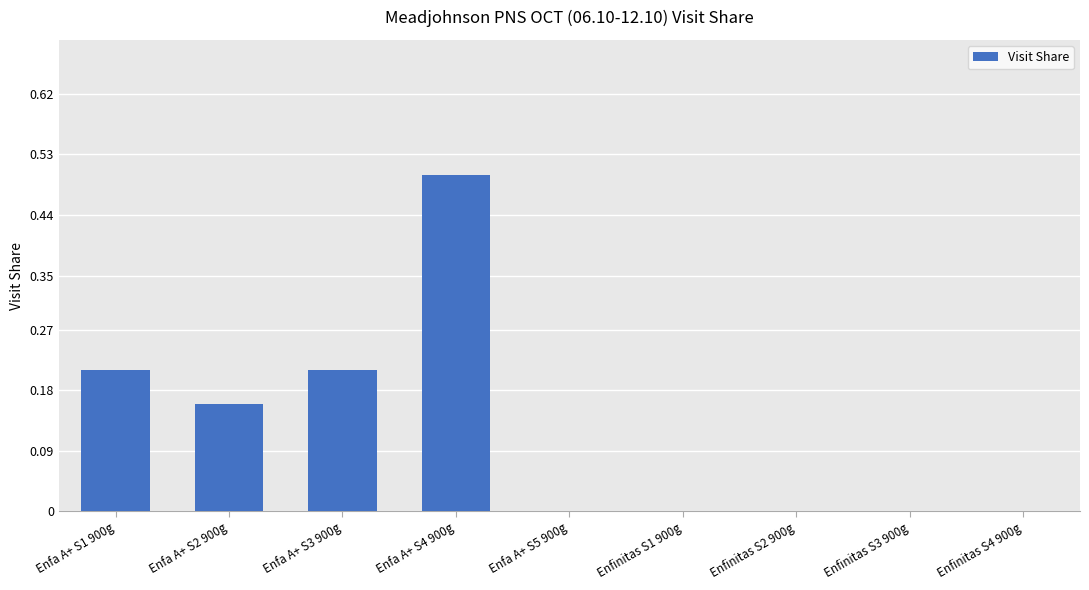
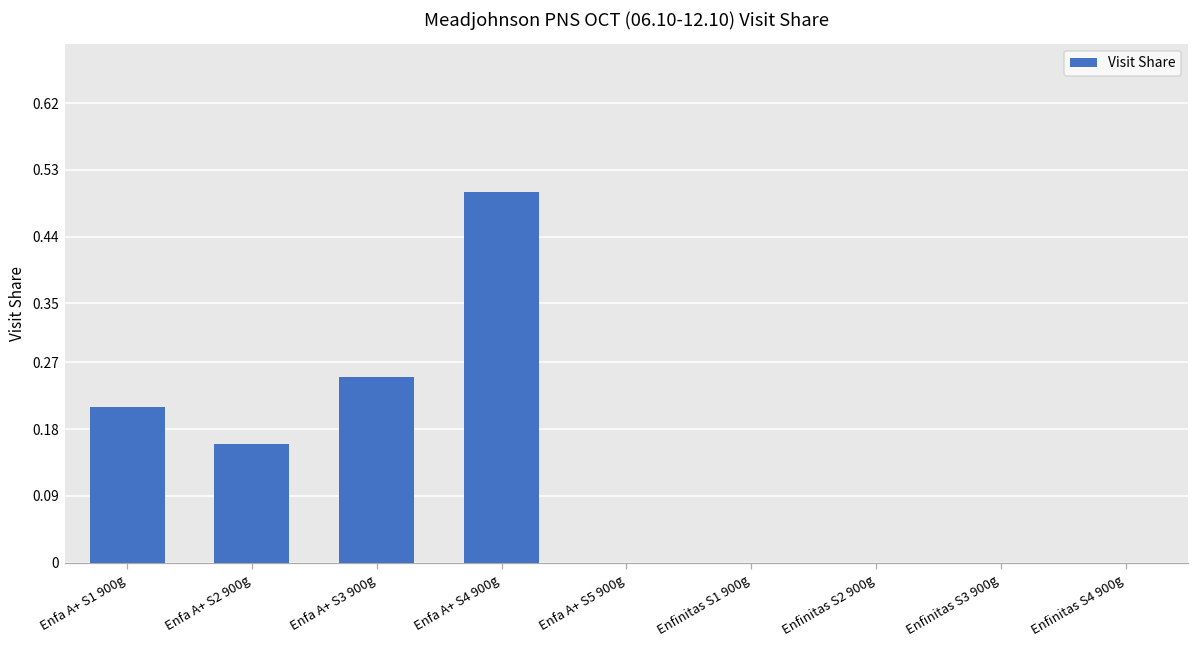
  {
    "Enfa A+ S1 900g": 0.21,
    "Enfa A+ S2 900g": 0.16,
-   "Enfa A+ S3 900g": 0.21,
+   "Enfa A+ S3 900g": 0.25,
    "Enfa A+ S4 900g": 0.50,
    "Enfa A+ S5 900g": 0.00,
    "Enfinitas S1 900g": 0.00,
    "Enfinitas S2 900g": 0.00,
    "Enfinitas S3 900g": 0.00,
    "Enfinitas S4 900g": 0.00
  }
